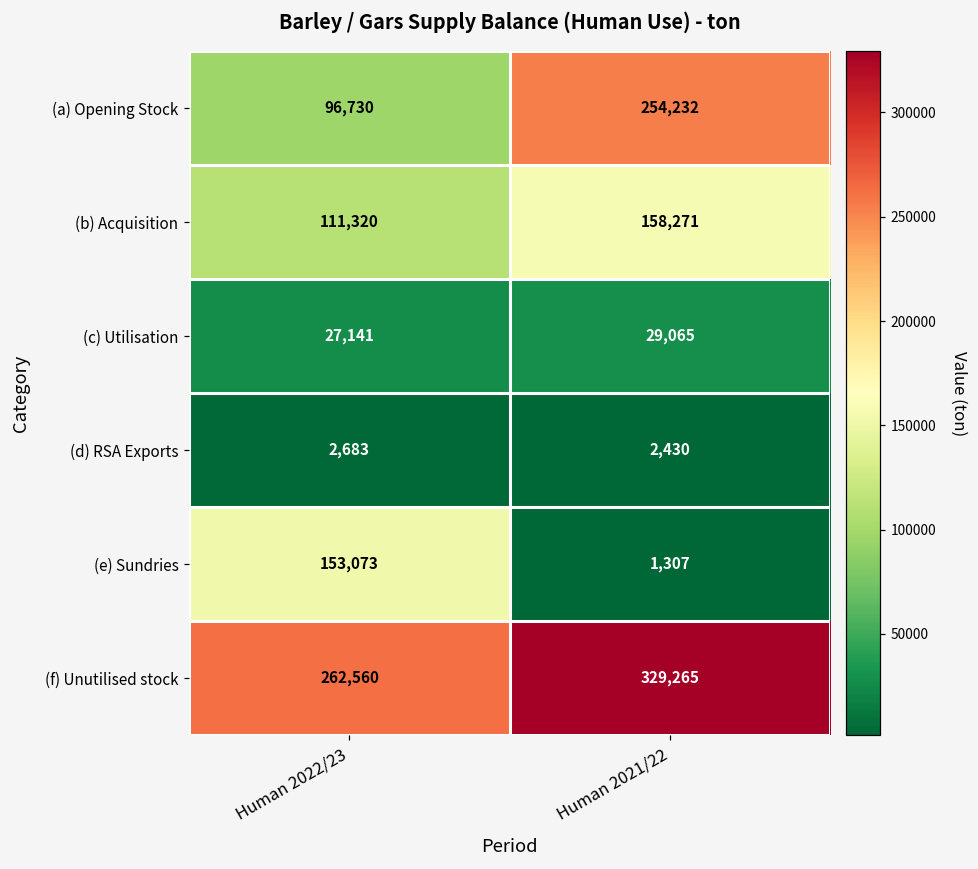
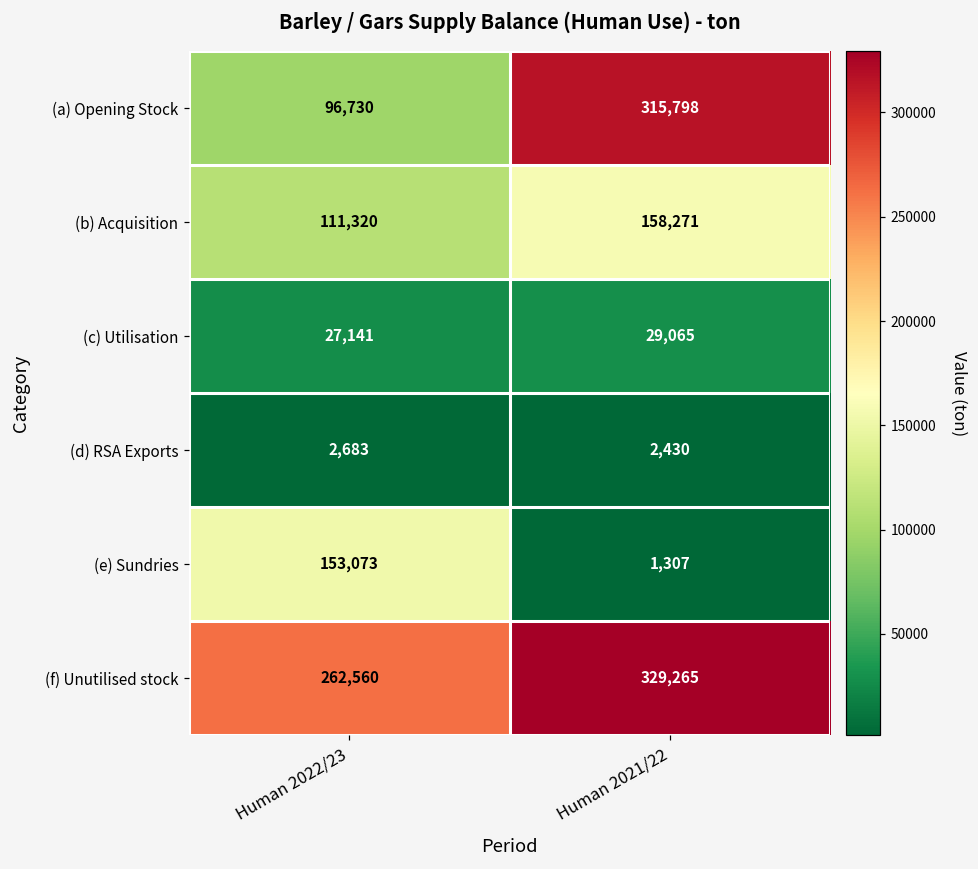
  {
    "(a) Opening Stock": {
      "Human 2022/23": "96,730",
-     "Human 2021/22": "254,232"
+     "Human 2021/22": "315,798"
    },
    "(b) Acquisition": {
      "Human 2022/23": "111,320",
      "Human 2021/22": "158,271"
    },
    "(c) Utilisation": {
      "Human 2022/23": "27,141",
      "Human 2021/22": "29,065"
    },
    "(d) RSA Exports": {
      "Human 2022/23": "2,683",
      "Human 2021/22": "2,430"
    },
    "(e) Sundries": {
      "Human 2022/23": "153,073",
      "Human 2021/22": "1,307"
    },
    "(f) Unutilised stock": {
      "Human 2022/23": "262,560",
      "Human 2021/22": "329,265"
    }
  }
